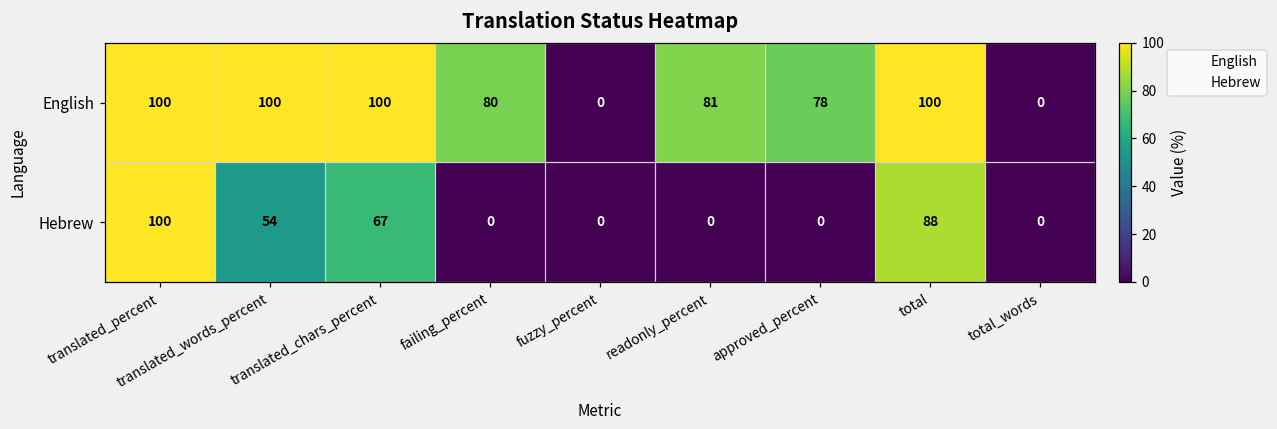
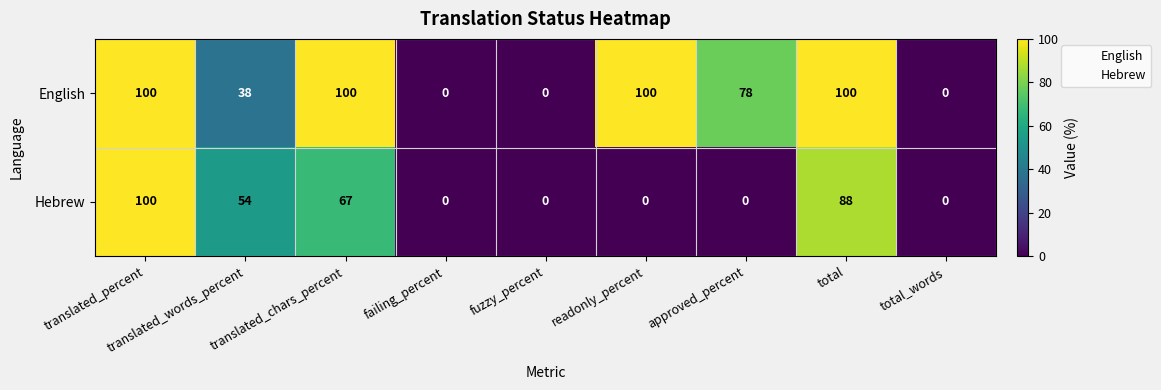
  {
    "English": {
      "translated_percent": 100,
-     "translated_words_percent": 100,
+     "translated_words_percent": 38,
      "translated_chars_percent": 100,
-     "failing_percent": 80,
+     "failing_percent": 0,
      "fuzzy_percent": 0,
-     "readonly_percent": 81,
+     "readonly_percent": 100,
      "approved_percent": 78,
      "total": 100,
      "total_words": 0
    },
    "Hebrew": {
      "translated_percent": 100,
      "translated_words_percent": 54,
      "translated_chars_percent": 67,
      "failing_percent": 0,
      "fuzzy_percent": 0,
      "readonly_percent": 0,
      "approved_percent": 0,
      "total": 88,
      "total_words": 0
    }
  }
